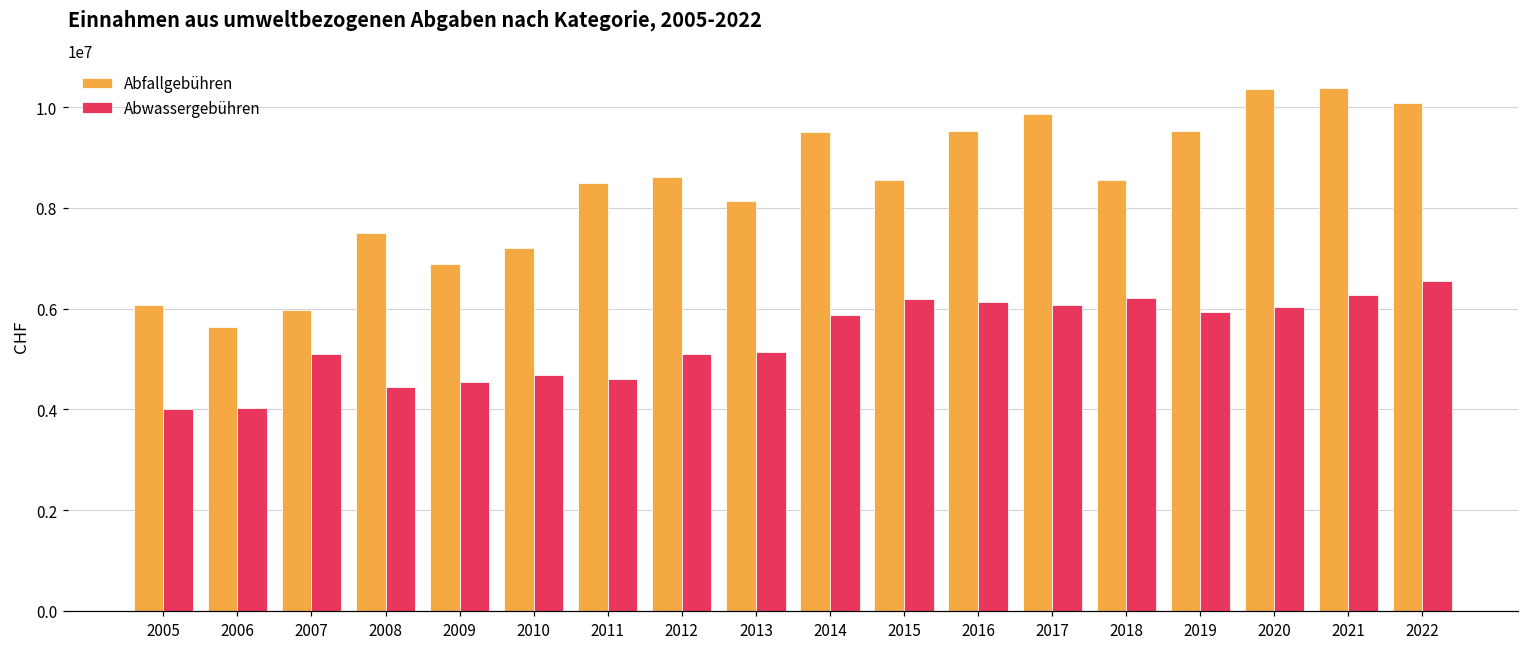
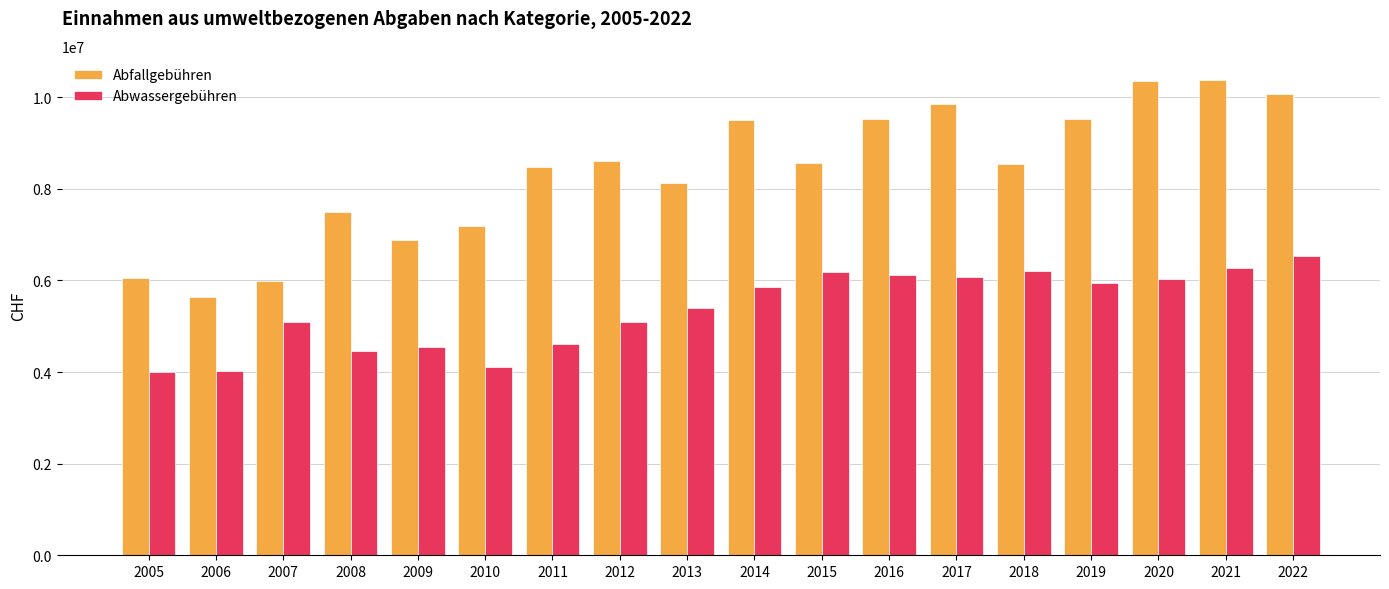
  {
    "Abfallgebühren": {
      "2005": 6100000,
      "2006": 5600000,
      "2007": 6000000,
      "2008": 7500000,
      "2009": 6900000,
      "2010": 7200000,
      "2011": 8500000,
      "2012": 8600000,
      "2013": 8100000,
      "2014": 9500000,
      "2015": 8600000,
      "2016": 9500000,
      "2017": 9900000,
      "2018": 8500000,
      "2019": 9500000,
      "2020": 10400000,
      "2021": 10400000,
      "2022": 10100000
    },
    "Abwassergebühren": {
      "2005": 4000000,
      "2006": 4000000,
      "2007": 5100000,
      "2008": 4400000,
      "2009": 4500000,
-     "2010": 4700000,
+     "2010": 4100000,
      "2011": 4600000,
      "2012": 5100000,
-     "2013": 5100000,
+     "2013": 5400000,
      "2014": 5900000,
      "2015": 6200000,
      "2016": 6100000,
      "2017": 6100000,
      "2018": 6200000,
      "2019": 5900000,
      "2020": 6000000,
      "2021": 6300000,
      "2022": 6500000
    }
  }
